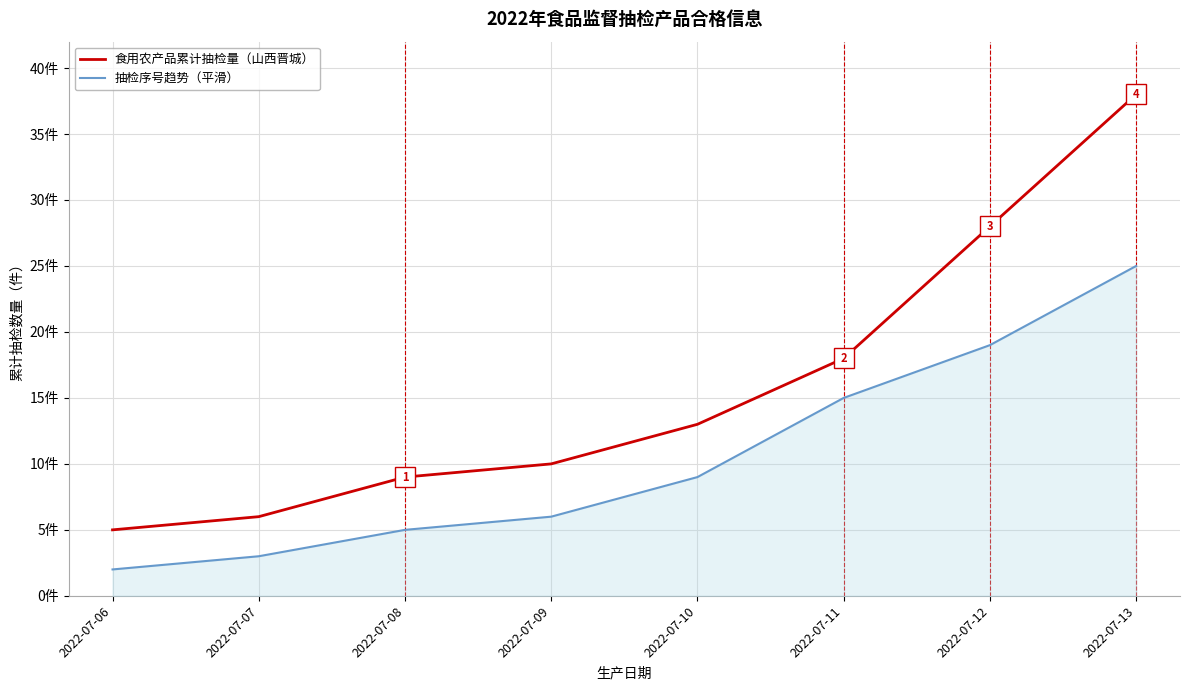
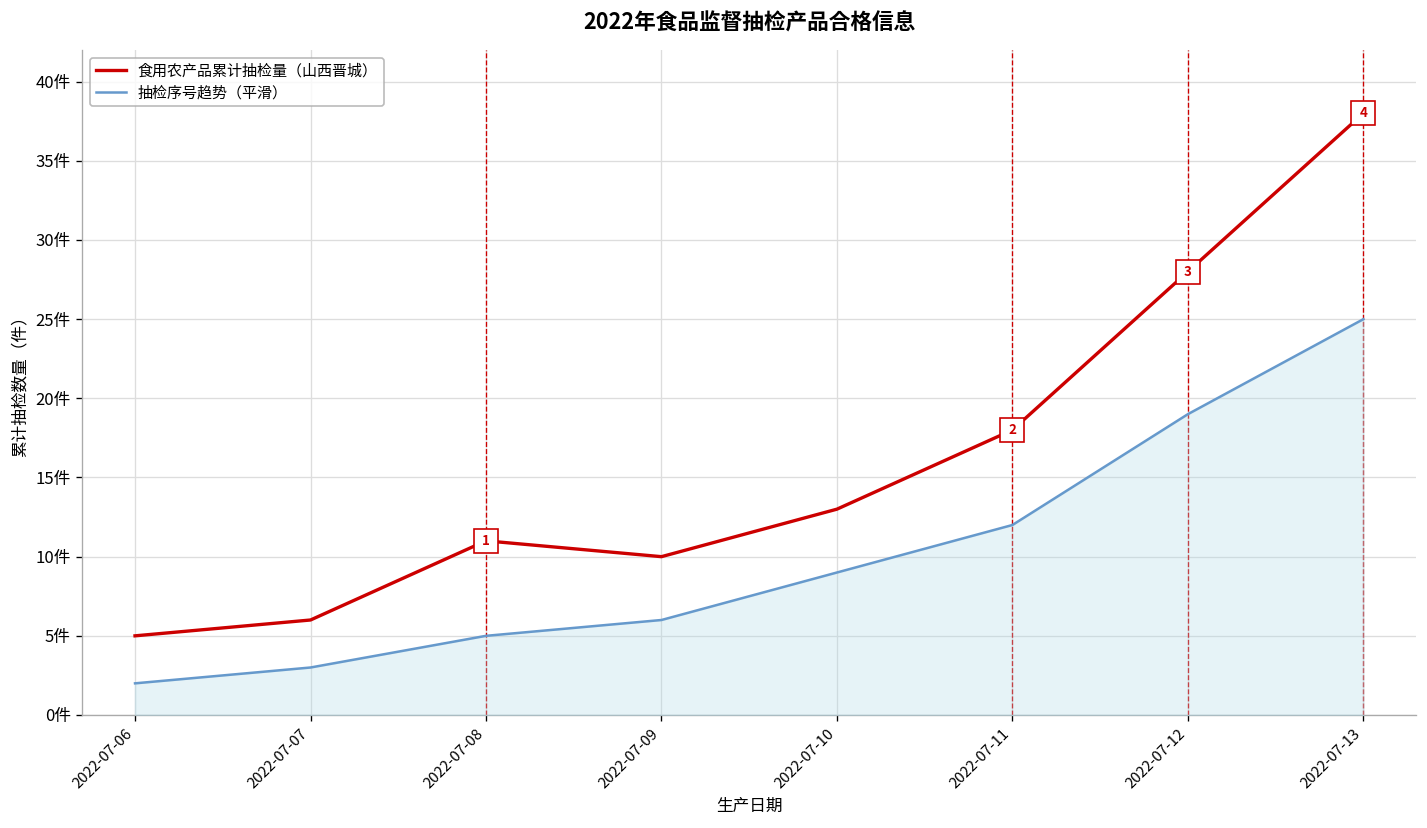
  {
    "食用农产品累计抽检量（山西晋城）": {
      "2022-07-06": "5件",
      "2022-07-07": "6件",
-     "2022-07-08": "9件",
+     "2022-07-08": "11件",
      "2022-07-09": "10件",
      "2022-07-10": "13件"
    },
    "抽检序号趋势（平滑）": {
      "2022-07-06": "2件",
      "2022-07-07": "3件",
      "2022-07-08": "5件",
      "2022-07-09": "6件",
      "2022-07-10": "9件",
-     "2022-07-11": "15件",
+     "2022-07-11": "12件",
      "2022-07-12": "19件",
      "2022-07-13": "25件"
    }
  }
